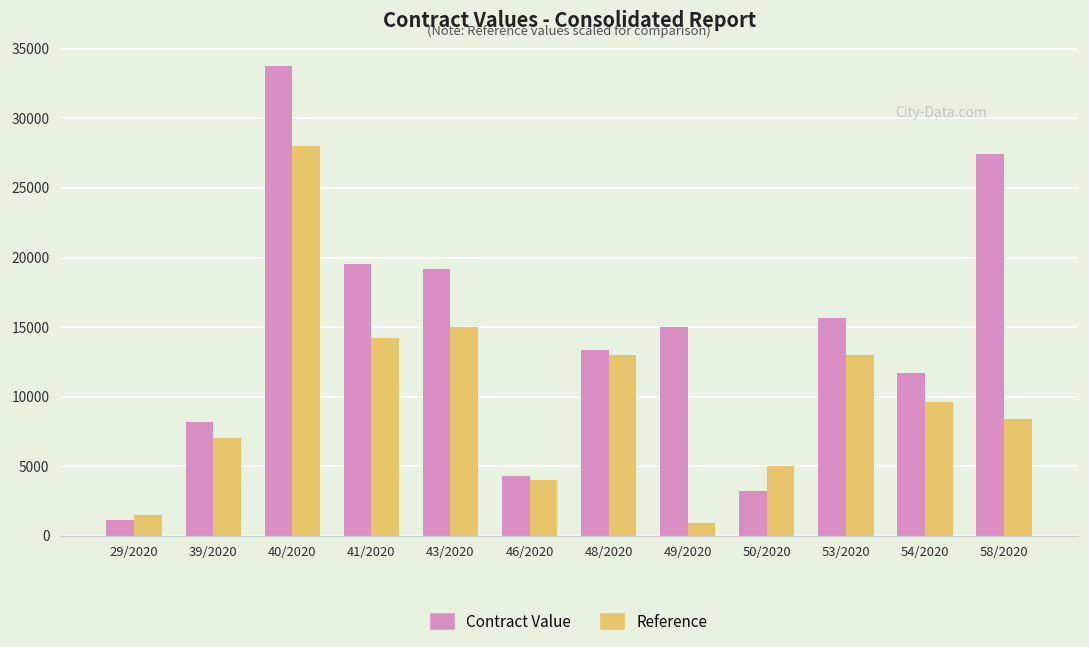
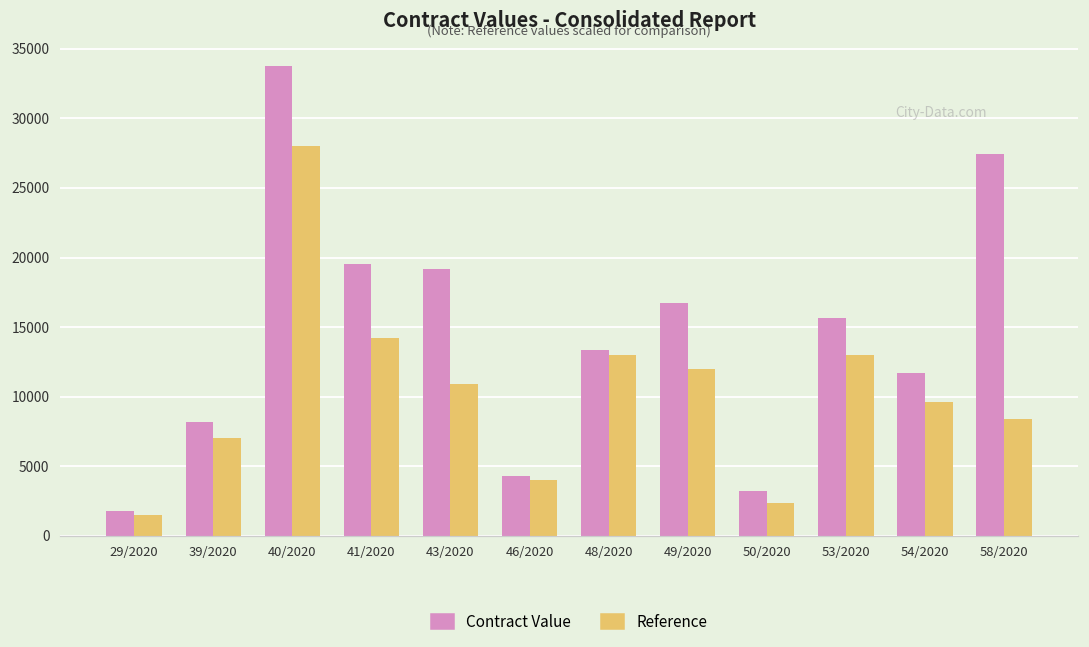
  {
    "Contract Value": {
-     "29/2020": 1100,
+     "29/2020": 1800,
      "39/2020": 8200,
      "40/2020": 33800,
      "41/2020": 19500,
      "43/2020": 19200,
      "46/2020": 4300,
      "48/2020": 13400,
-     "49/2020": 15000,
+     "49/2020": 16800,
      "50/2020": 3200,
      "53/2020": 15700,
      "54/2020": 11700,
      "58/2020": 27500
    },
    "Reference": {
      "29/2020": 1500,
      "39/2020": 7000,
      "40/2020": 28000,
      "41/2020": 14200,
-     "43/2020": 15000,
+     "43/2020": 10900,
      "46/2020": 4000,
      "48/2020": 13000,
-     "49/2020": 900,
-     "50/2020": 5000,
+     "49/2020": 12000,
+     "50/2020": 2400,
      "53/2020": 13000,
      "54/2020": 9600,
      "58/2020": 8400
    }
  }
